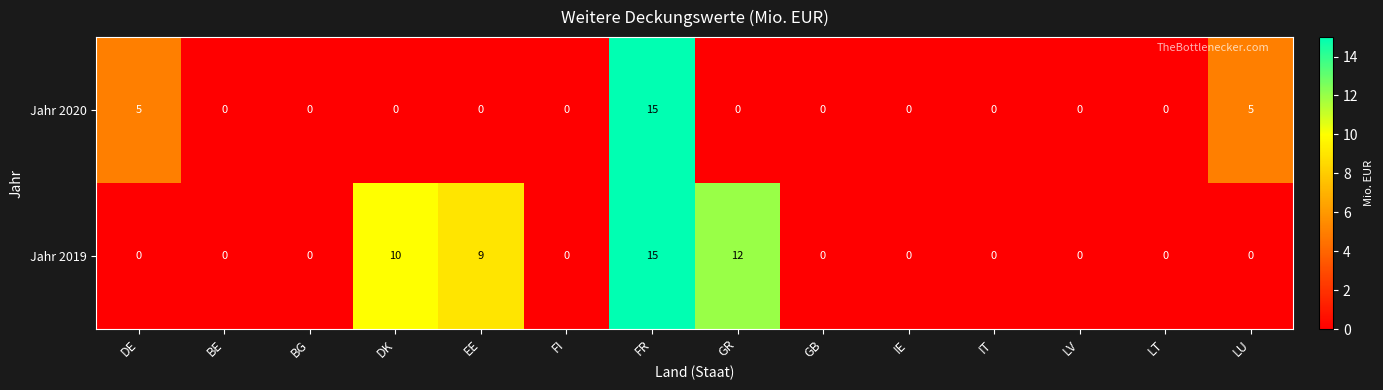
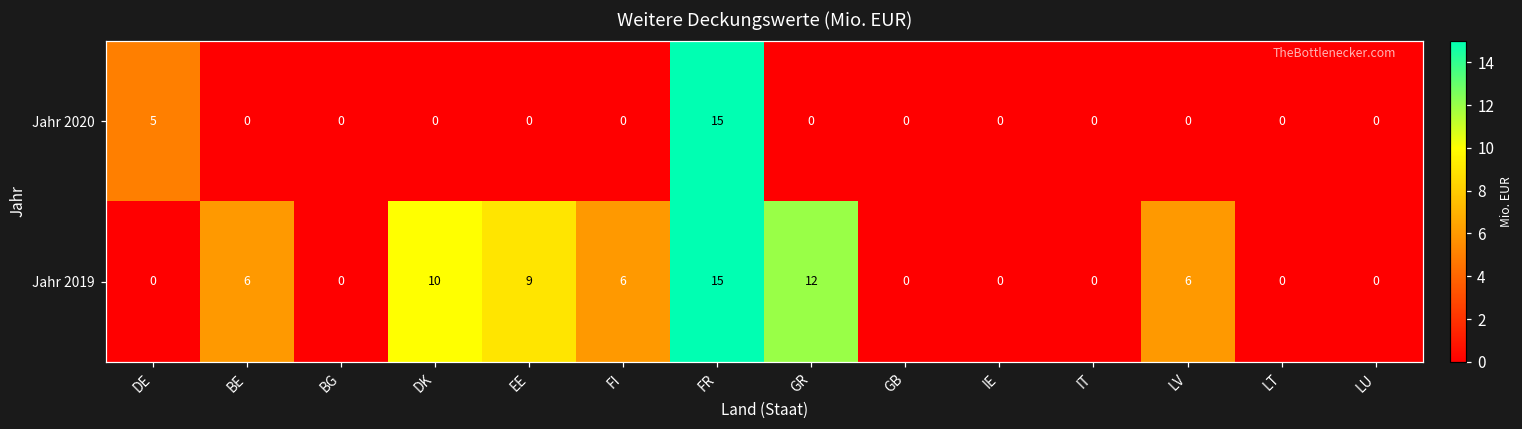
  {
    "Jahr 2020": {
      "DE": 5,
      "BE": 0,
      "BG": 0,
      "DK": 0,
      "EE": 0,
      "FI": 0,
      "FR": 15,
      "GR": 0,
      "GB": 0,
      "IE": 0,
      "IT": 0,
      "LV": 0,
      "LT": 0,
-     "LU": 5
+     "LU": 0
    },
    "Jahr 2019": {
      "DE": 0,
-     "BE": 0,
+     "BE": 6,
      "BG": 0,
      "DK": 10,
      "EE": 9,
-     "FI": 0,
+     "FI": 6,
      "FR": 15,
      "GR": 12,
      "GB": 0,
      "IE": 0,
      "IT": 0,
-     "LV": 0,
+     "LV": 6,
      "LT": 0,
      "LU": 0
    }
  }
